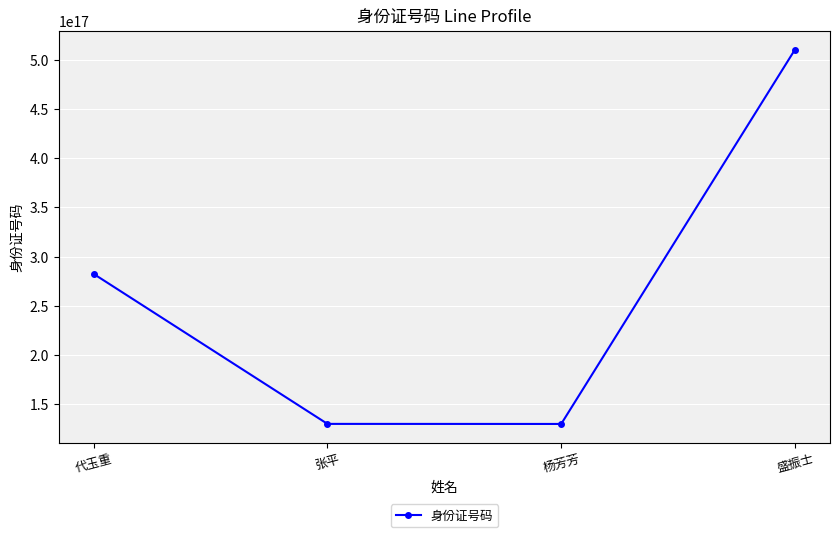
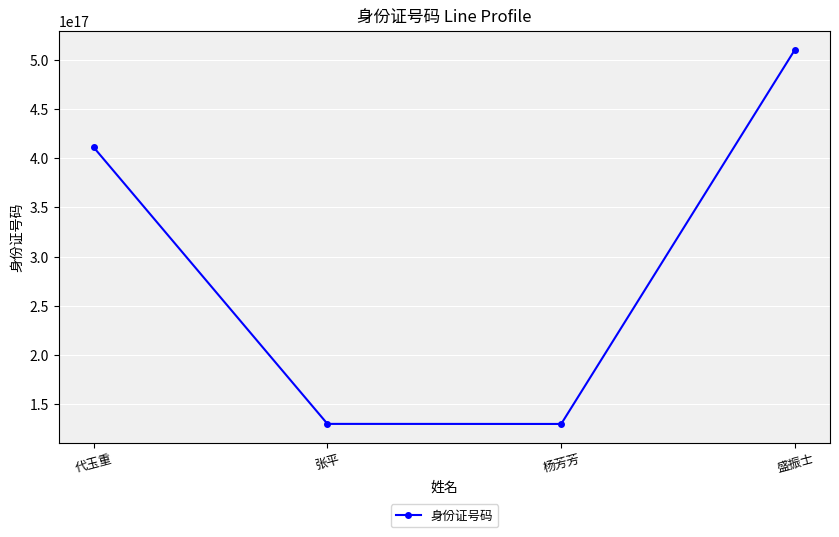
  {
-   "代玉重": 280000000000000000,
+   "代玉重": 410000000000000000,
    "张平": 130000000000000000,
    "杨芳芳": 130000000000000000,
    "盛振士": 510000000000000000
  }
